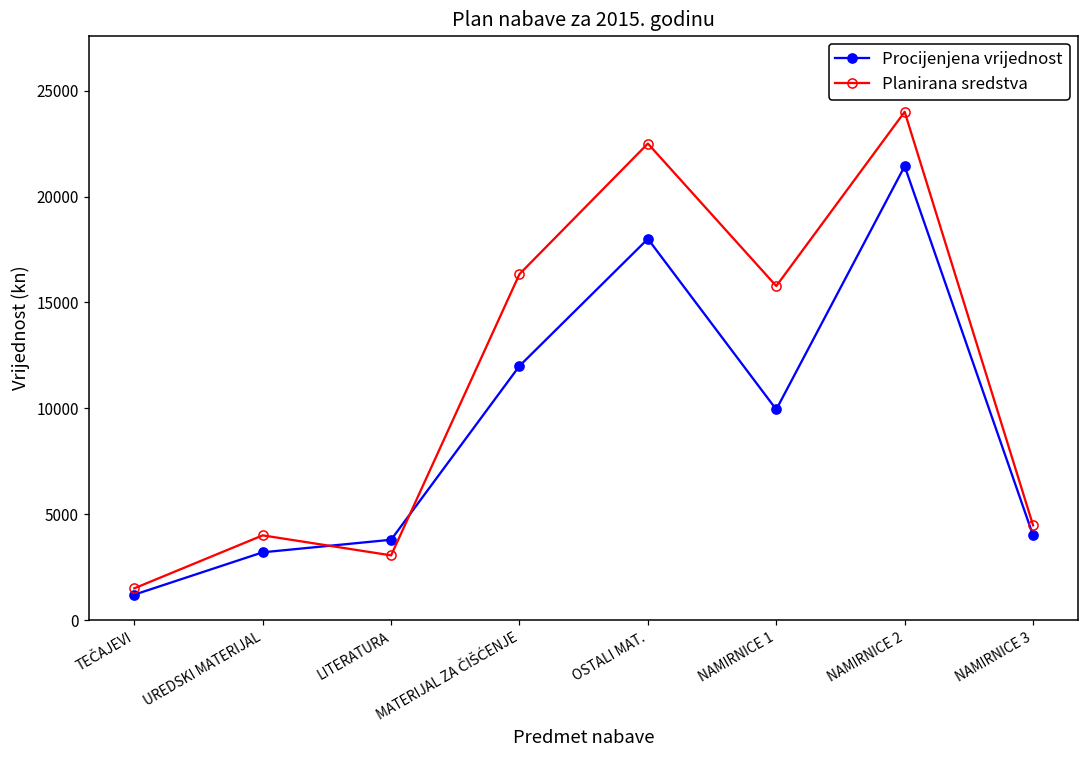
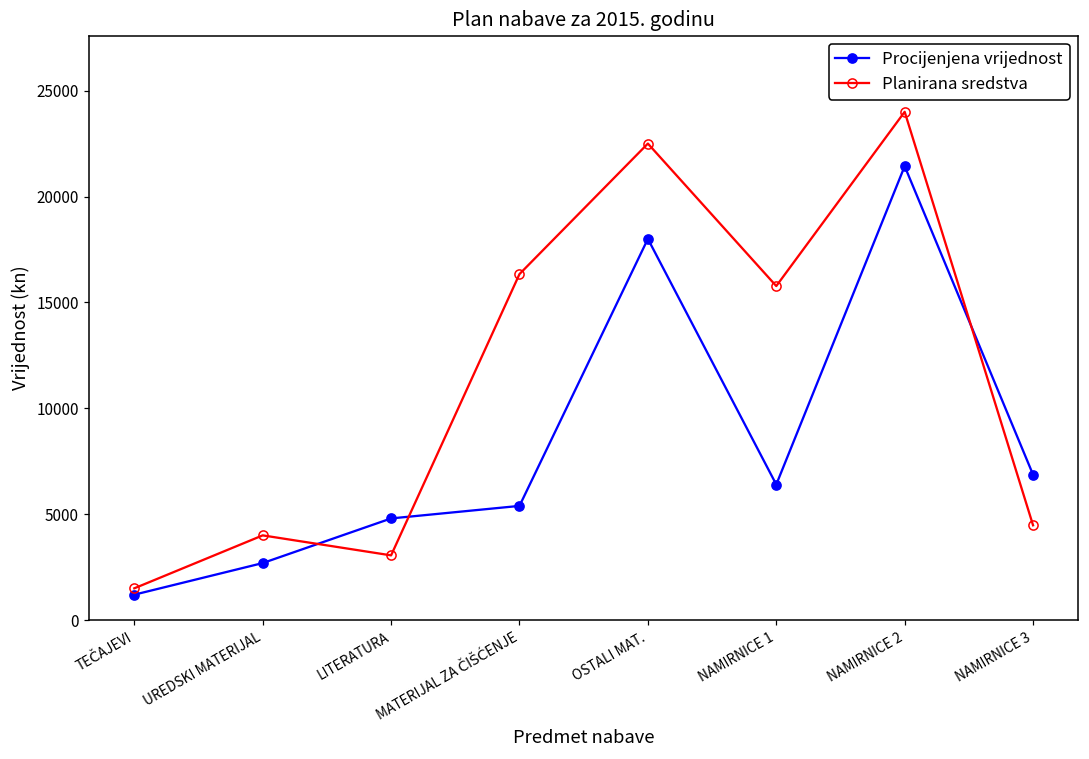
  {
    "Procijenjena vrijednost": {
      "TEČAJEVI": 1200,
-     "UREDSKI MATERIJAL": 3200,
-     "LITERATURA": 3800,
-     "MATERIJAL ZA ČIŠĆENJE": 12000,
+     "UREDSKI MATERIJAL": 2700,
+     "LITERATURA": 4800,
+     "MATERIJAL ZA ČIŠĆENJE": 5400,
      "OSTALI MAT.": 18000,
-     "NAMIRNICE 1": 9900,
+     "NAMIRNICE 1": 6400,
      "NAMIRNICE 2": 21400,
-     "NAMIRNICE 3": 4000
+     "NAMIRNICE 3": 6900
    },
    "Planirana sredstva": {
      "TEČAJEVI": 1500,
      "UREDSKI MATERIJAL": 4000,
      "LITERATURA": 3100,
      "MATERIJAL ZA ČIŠĆENJE": 16300,
      "OSTALI MAT.": 22500,
      "NAMIRNICE 1": 15800,
      "NAMIRNICE 2": 24000,
      "NAMIRNICE 3": 4500
    }
  }
